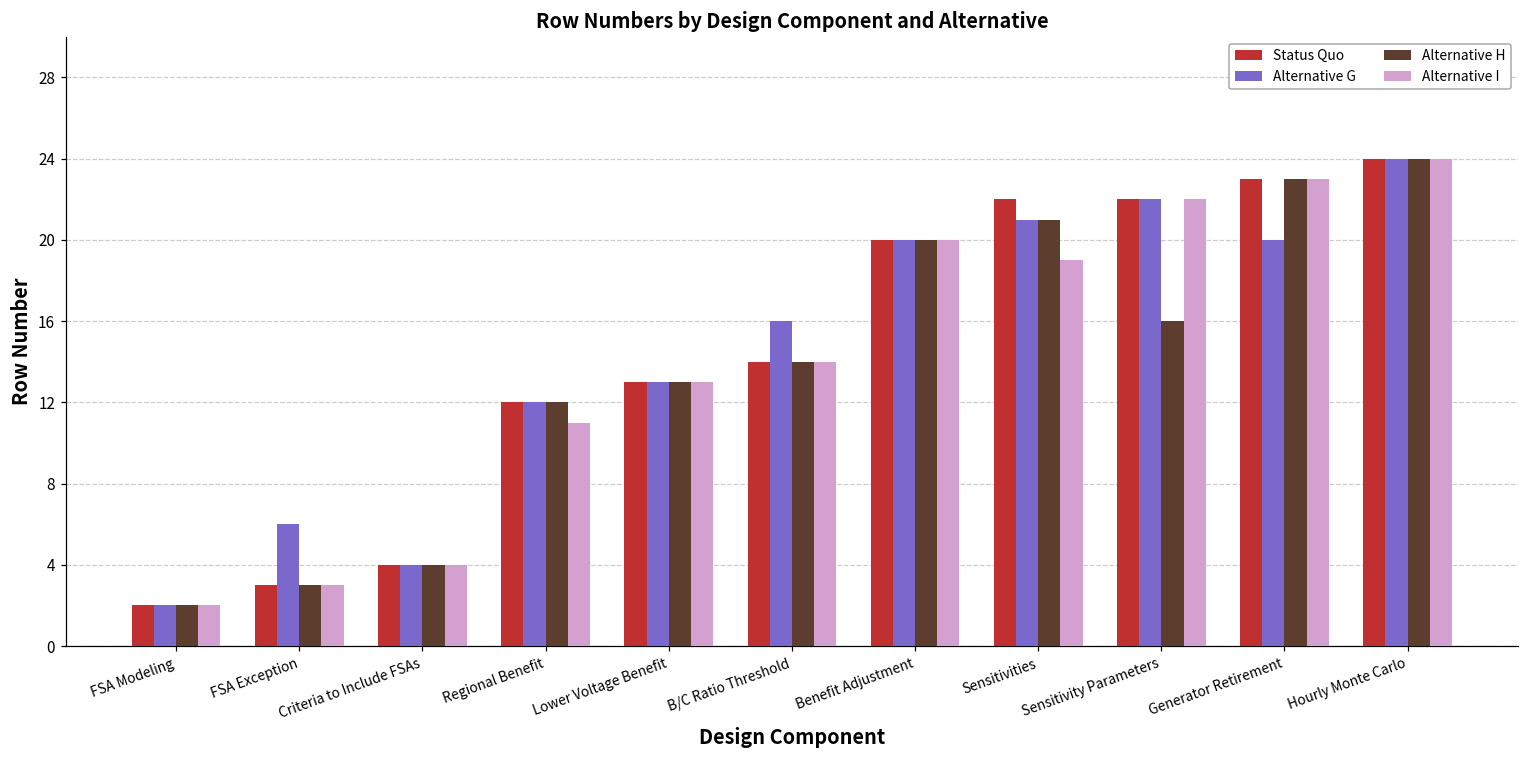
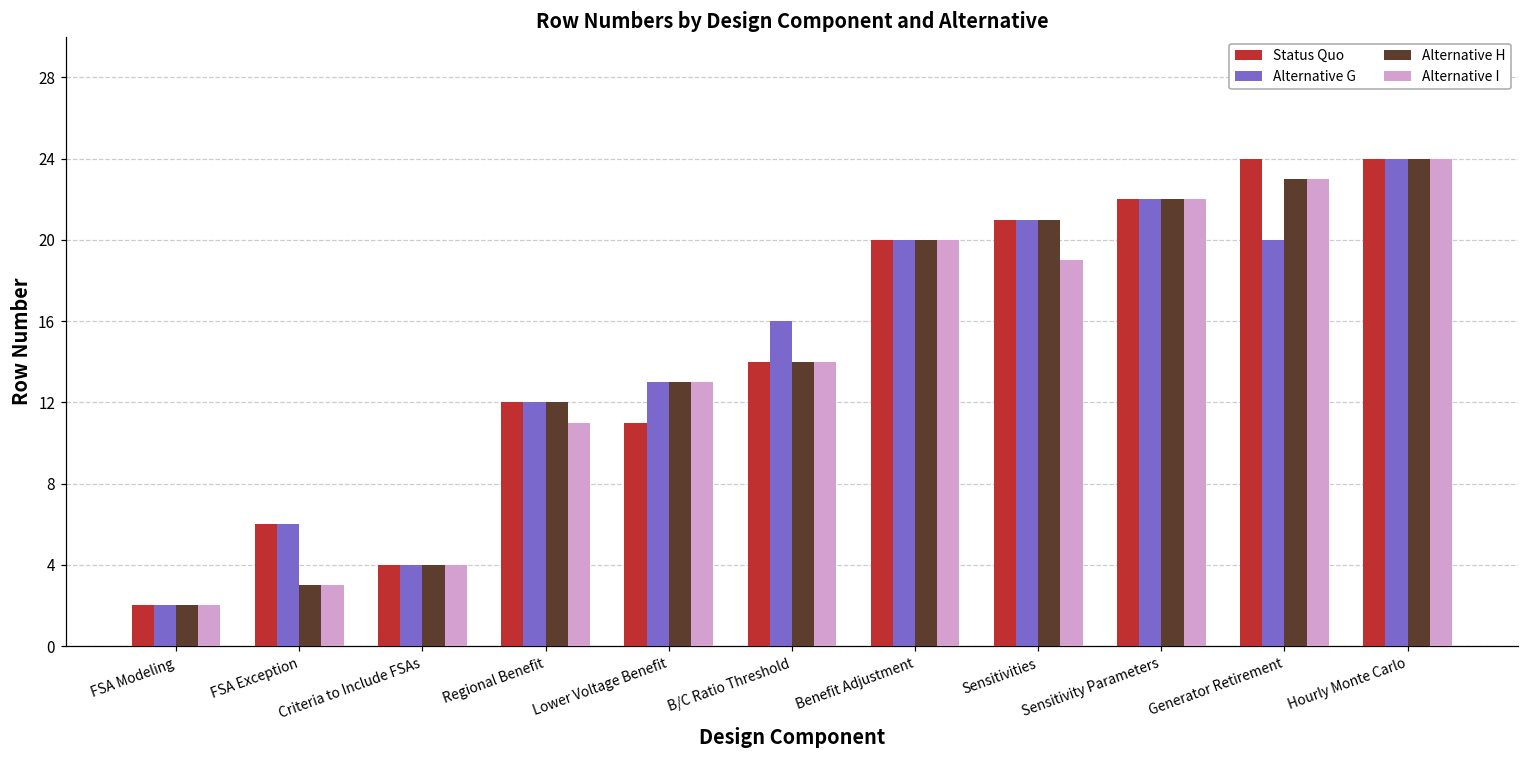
  {
    "Status Quo": {
      "FSA Modeling": 2,
-     "FSA Exception": 3,
+     "FSA Exception": 6,
      "Criteria to Include FSAs": 4,
      "Regional Benefit": 12,
-     "Lower Voltage Benefit": 13,
+     "Lower Voltage Benefit": 11,
      "B/C Ratio Threshold": 14,
      "Benefit Adjustment": 20,
-     "Sensitivities": 22,
+     "Sensitivities": 21,
      "Sensitivity Parameters": 22,
-     "Generator Retirement": 23,
+     "Generator Retirement": 24,
      "Hourly Monte Carlo": 24
    },
    "Alternative G": {
      "FSA Modeling": 2,
      "FSA Exception": 6,
      "Criteria to Include FSAs": 4,
      "Regional Benefit": 12,
      "Lower Voltage Benefit": 13,
      "B/C Ratio Threshold": 16,
      "Benefit Adjustment": 20,
      "Sensitivities": 21,
      "Sensitivity Parameters": 22,
      "Generator Retirement": 20,
      "Hourly Monte Carlo": 24
    },
    "Alternative H": {
      "FSA Modeling": 2,
      "FSA Exception": 3,
      "Criteria to Include FSAs": 4,
      "Regional Benefit": 12,
      "Lower Voltage Benefit": 13,
      "B/C Ratio Threshold": 14,
      "Benefit Adjustment": 20,
      "Sensitivities": 21,
-     "Sensitivity Parameters": 16,
+     "Sensitivity Parameters": 22,
      "Generator Retirement": 23,
      "Hourly Monte Carlo": 24
    },
    "Alternative I": {
      "FSA Modeling": 2,
      "FSA Exception": 3,
      "Criteria to Include FSAs": 4,
      "Regional Benefit": 11,
      "Lower Voltage Benefit": 13,
      "B/C Ratio Threshold": 14,
      "Benefit Adjustment": 20,
      "Sensitivities": 19,
      "Sensitivity Parameters": 22,
      "Generator Retirement": 23,
      "Hourly Monte Carlo": 24
    }
  }
